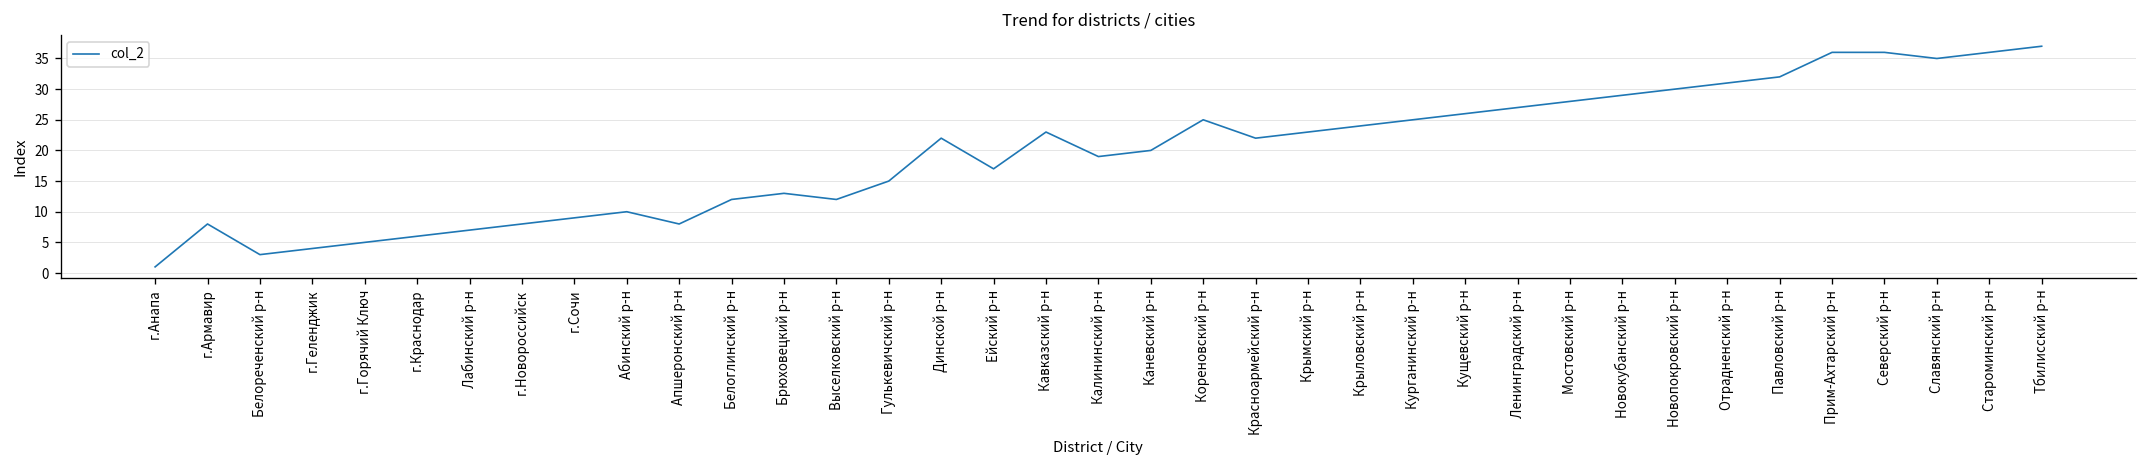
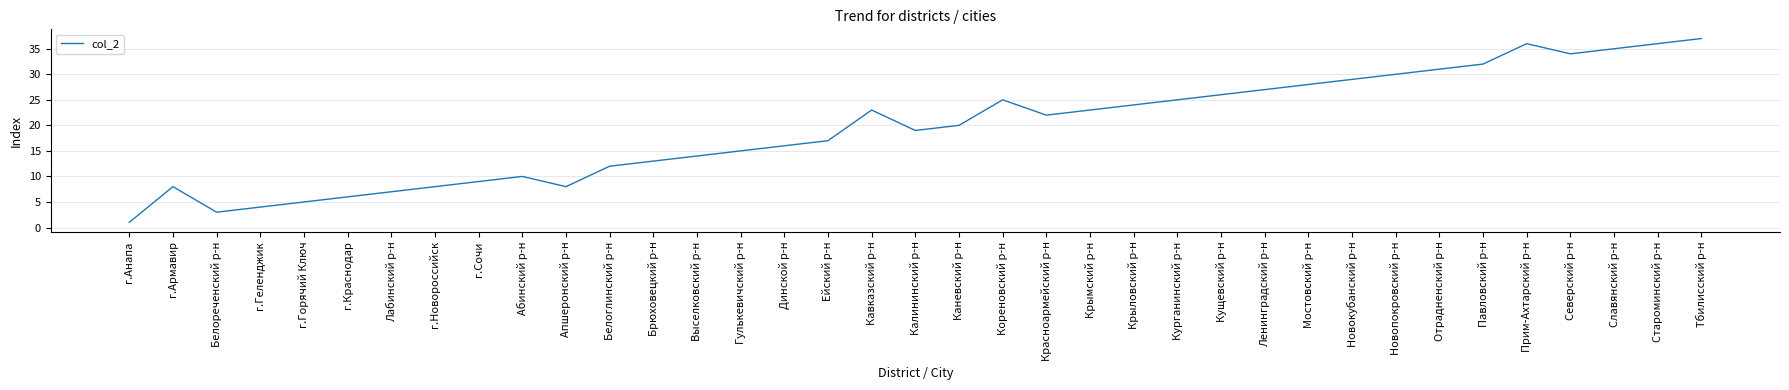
  {
    "г.Анапа": 1,
    "г.Армавир": 8,
    "Белореченский р-н": 3,
    "г.Геленджик": 4,
    "г.Горячий Ключ": 5,
    "г.Краснодар": 6,
    "Лабинский р-н": 7,
    "г.Новороссийск": 8,
    "г.Сочи": 9,
    "Абинский р-н": 10,
    "Апшеронский р-н": 8,
    "Белоглинский р-н": 12,
    "Брюховецкий р-н": 13,
-   "Выселковский р-н": 12,
+   "Выселковский р-н": 14,
    "Гулькевичский р-н": 15,
-   "Динской р-н": 22,
+   "Динской р-н": 16,
    "Ейский р-н": 17,
    "Кавказский р-н": 23,
    "Калининский р-н": 19,
    "Каневский р-н": 20,
    "Кореновский р-н": 25,
    "Красноармейский р-н": 22,
    "Крымский р-н": 23,
    "Крыловский р-н": 24,
    "Курганинский р-н": 25,
    "Кущевский р-н": 26,
    "Ленинградский р-н": 27,
    "Мостовский р-н": 28,
    "Новокубанский р-н": 29,
    "Новопокровский р-н": 30,
    "Отрадненский р-н": 31,
    "Павловский р-н": 32,
    "Прим-Ахтарский р-н": 36,
-   "Северский р-н": 36,
+   "Северский р-н": 34,
    "Славянский р-н": 35,
    "Староминский р-н": 36,
    "Тбилисский р-н": 37
  }
